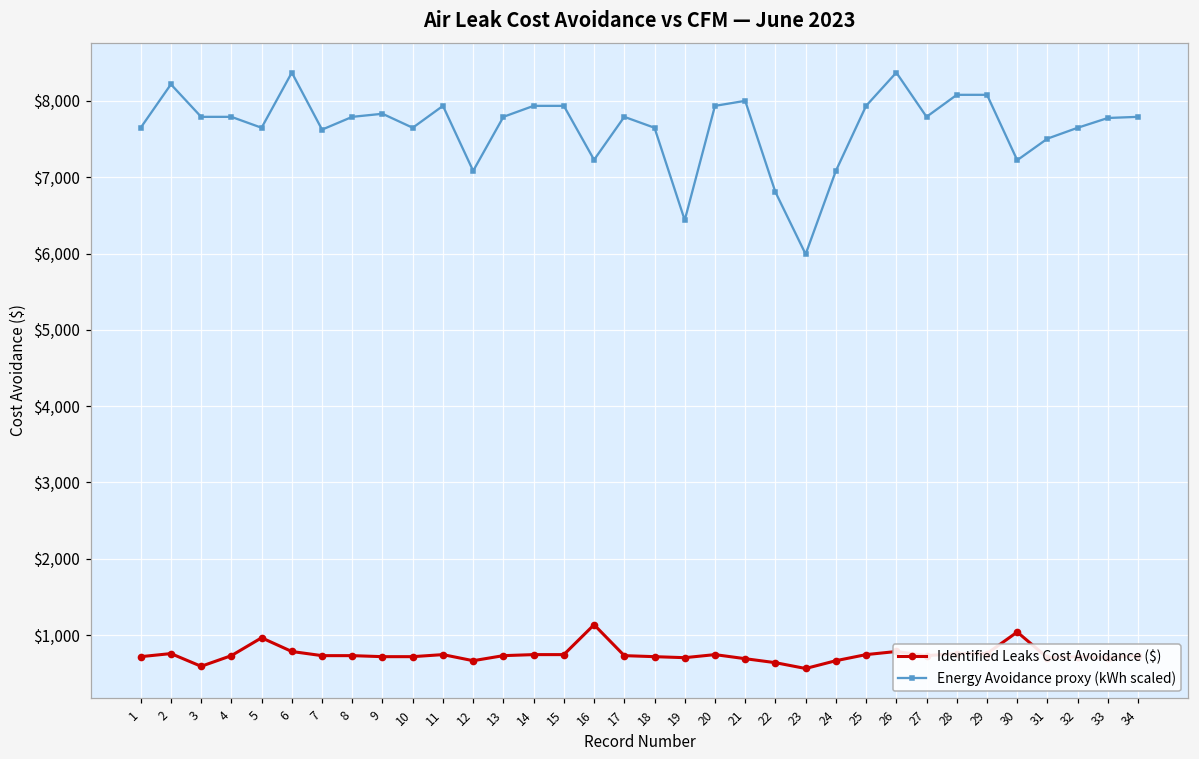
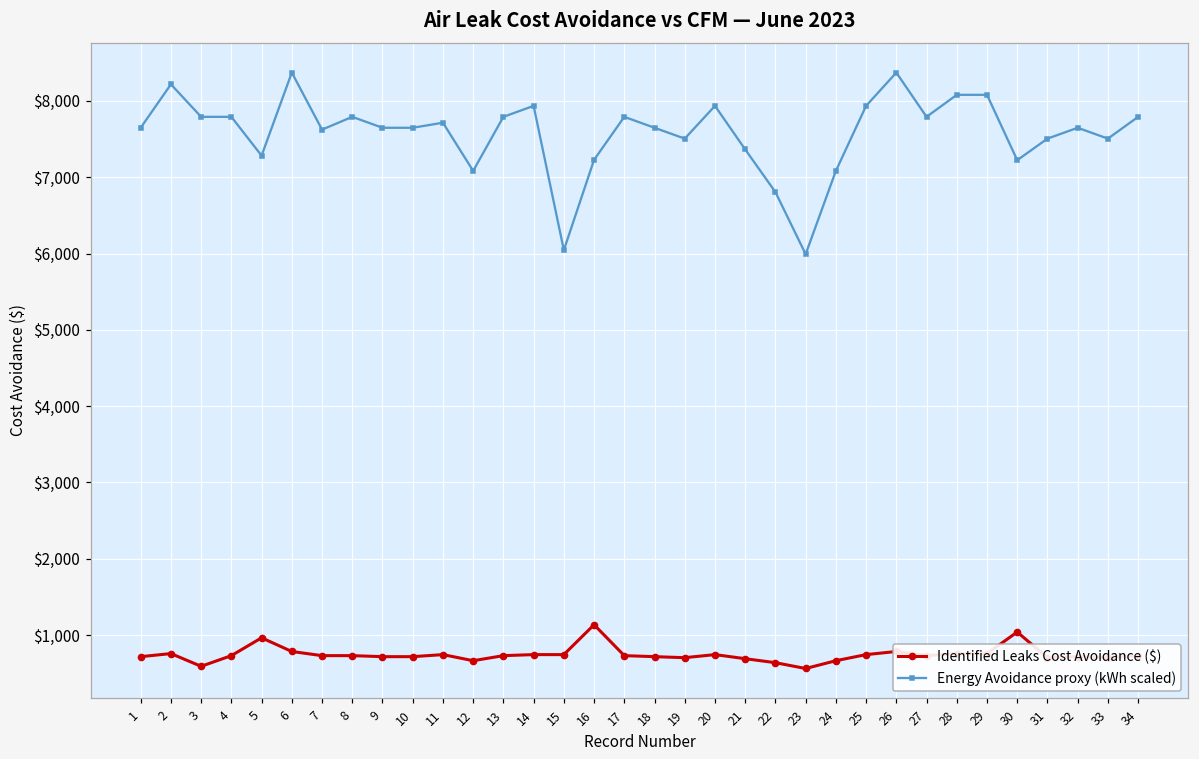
  {
    "Identified Leaks Cost Avoidance ($)": {
      "1": "$700",
      "2": "$800",
      "3": "$600",
      "4": "$700",
      "5": "$1,000",
      "6": "$800",
      "7": "$700",
      "8": "$700",
      "9": "$700",
      "10": "$700",
      "11": "$700",
      "12": "$700",
      "13": "$700",
      "14": "$700",
      "15": "$700",
      "16": "$1,100",
      "17": "$700",
      "18": "$700",
      "19": "$700",
      "20": "$700",
      "21": "$700",
      "22": "$600",
      "23": "$600",
      "24": "$700",
      "25": "$700",
      "30": "$1,000"
    },
    "Energy Avoidance proxy (kWh scaled)": {
      "1": "$7,600",
      "2": "$8,200",
      "3": "$7,800",
      "4": "$7,800",
-     "5": "$7,600",
+     "5": "$7,300",
      "6": "$8,400",
      "7": "$7,600",
      "8": "$7,800",
-     "9": "$7,800",
+     "9": "$7,600",
      "10": "$7,600",
-     "11": "$7,900",
+     "11": "$7,700",
      "12": "$7,100",
      "13": "$7,800",
      "14": "$7,900",
-     "15": "$7,900",
+     "15": "$6,000",
      "16": "$7,200",
      "17": "$7,800",
      "18": "$7,600",
-     "19": "$6,400",
+     "19": "$7,500",
      "20": "$7,900",
-     "21": "$8,000",
+     "21": "$7,400",
      "22": "$6,800",
      "23": "$6,000",
      "24": "$7,100",
      "25": "$7,900",
      "26": "$8,400",
      "27": "$7,800",
      "28": "$8,100",
      "29": "$8,100",
      "30": "$7,200",
      "31": "$7,500",
      "32": "$7,600",
-     "33": "$7,800",
+     "33": "$7,500",
      "34": "$7,800"
    }
  }
